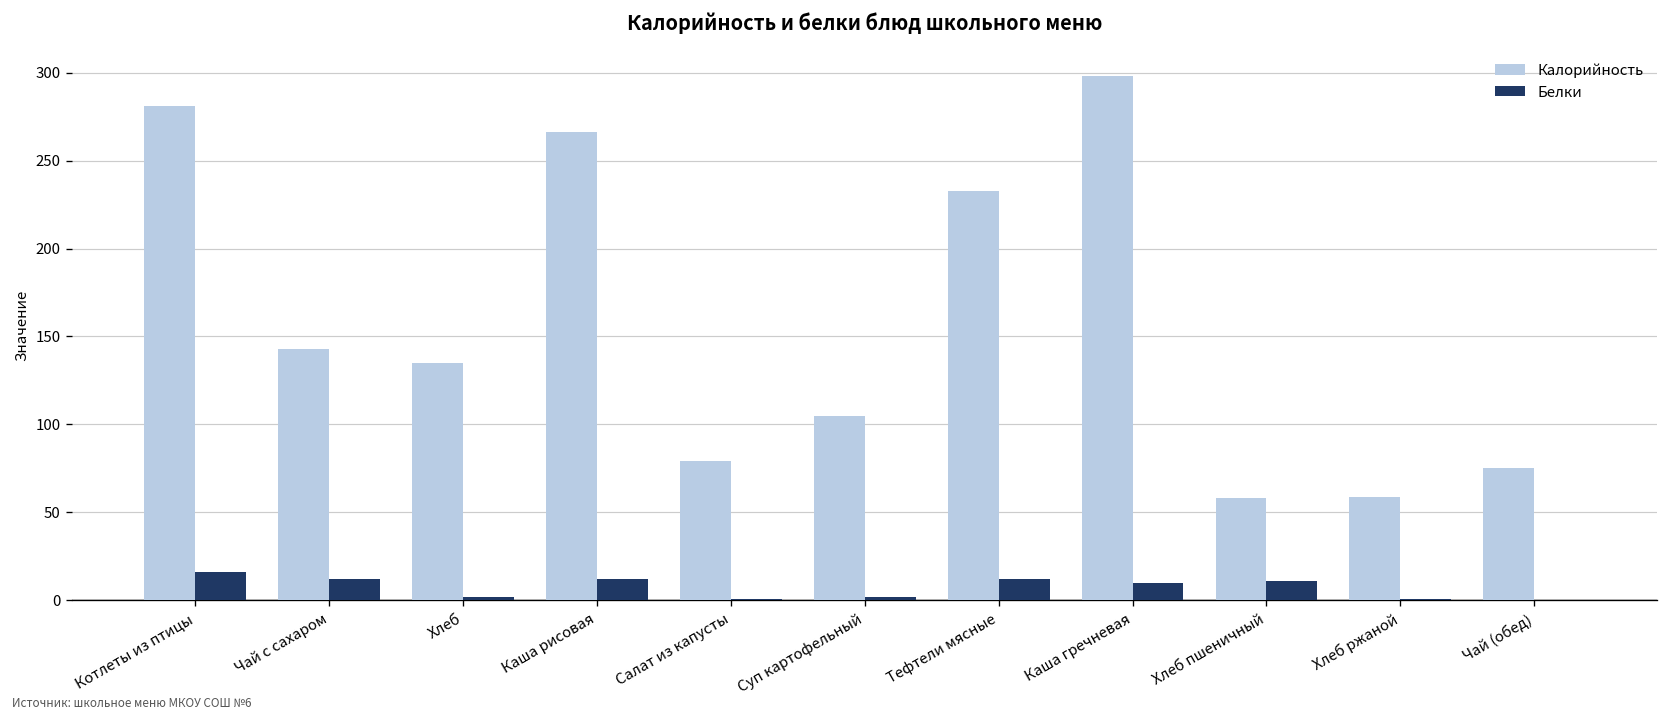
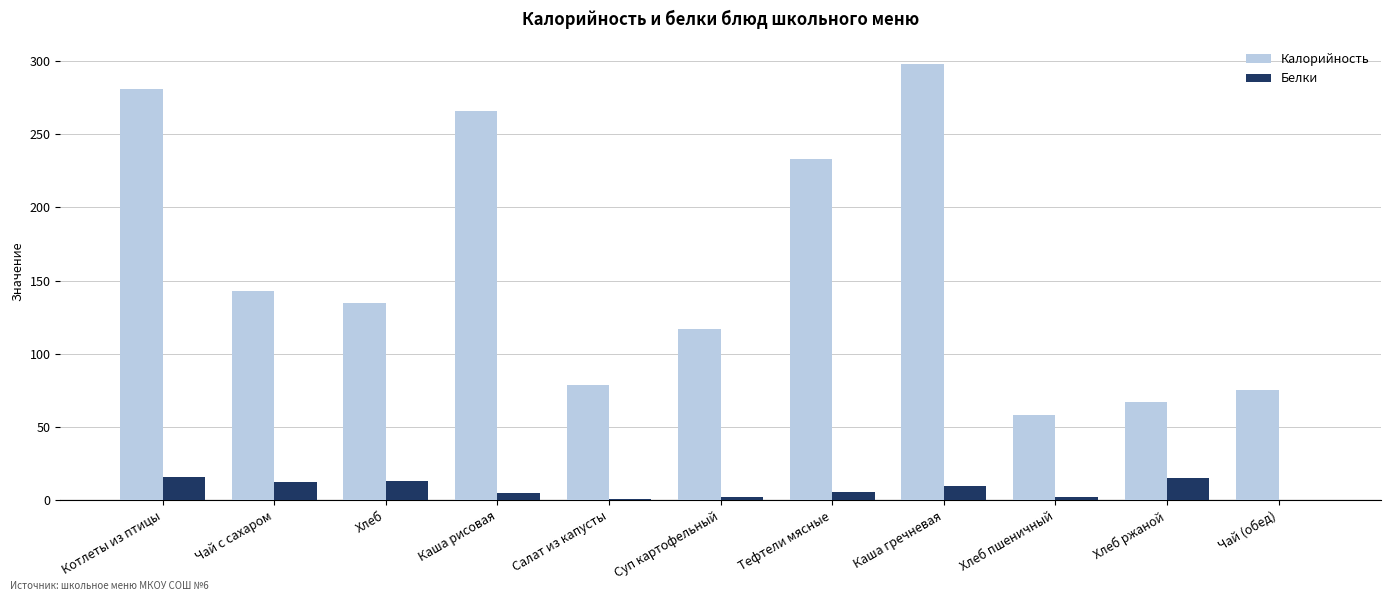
  {
    "Калорийность": {
      "Котлеты из птицы": 281,
      "Чай с сахаром": 143,
      "Хлеб": 135,
      "Каша рисовая": 266,
      "Салат из капусты": 79,
-     "Суп картофельный": 105,
+     "Суп картофельный": 117,
      "Тефтели мясные": 233,
      "Каша гречневая": 298,
      "Хлеб пшеничный": 58,
-     "Хлеб ржаной": 59,
+     "Хлеб ржаной": 67,
      "Чай (обед)": 75
    },
    "Белки": {
      "Котлеты из птицы": 16,
      "Чай с сахаром": 12,
-     "Хлеб": 2,
-     "Каша рисовая": 12,
+     "Хлеб": 13,
+     "Каша рисовая": 5,
      "Суп картофельный": 2,
-     "Тефтели мясные": 12,
+     "Тефтели мясные": 6,
      "Каша гречневая": 10,
-     "Хлеб пшеничный": 11,
-     "Хлеб ржаной": 1
+     "Хлеб пшеничный": 2,
+     "Хлеб ржаной": 15
    }
  }
